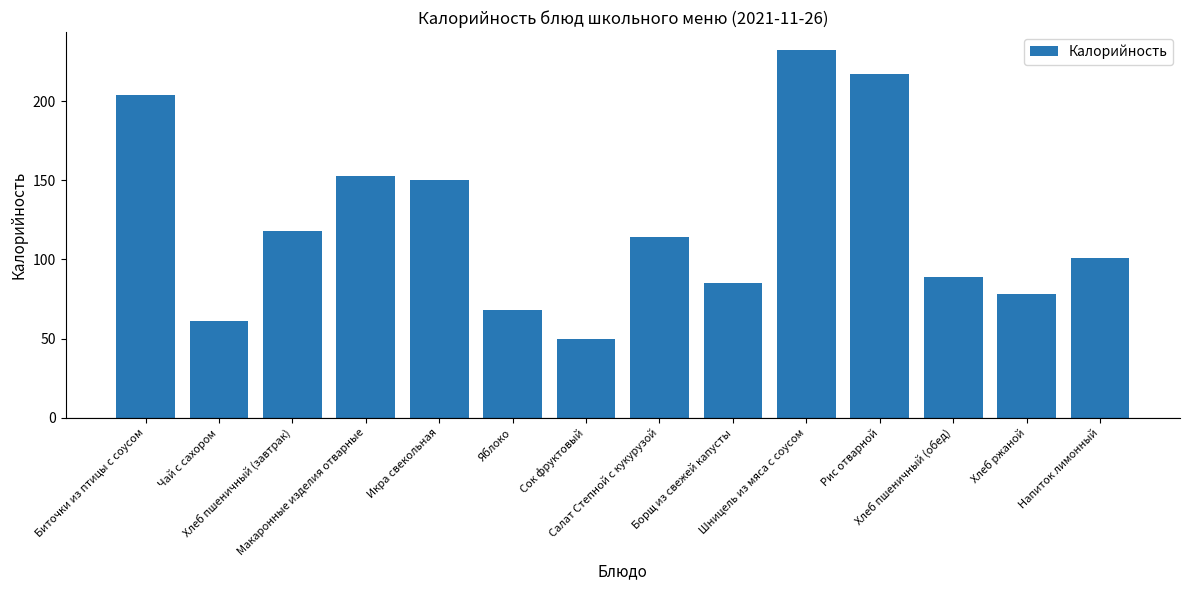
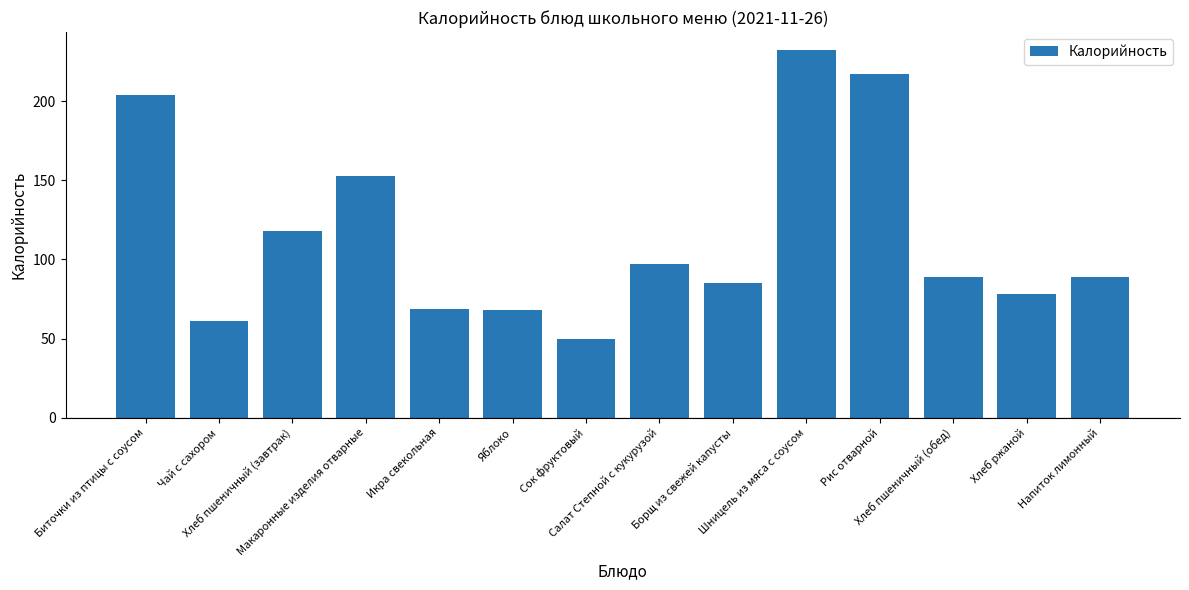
  {
    "Биточки из птицы с соусом": 204,
    "Чай с сахором": 61,
    "Хлеб пшеничный (завтрак)": 118,
    "Макаронные изделия отварные": 153,
-   "Икра свекольная": 150,
+   "Икра свекольная": 69,
    "Яблоко": 68,
    "Сок фруктовый": 50,
-   "Салат Степной с кукурузой": 114,
+   "Салат Степной с кукурузой": 97,
    "Борщ из свежей капусты": 85,
    "Шницель из мяса с соусом": 232,
    "Рис отварной": 217,
    "Хлеб пшеничный (обед)": 89,
    "Хлеб ржаной": 78,
-   "Напиток лимонный": 101
+   "Напиток лимонный": 89
  }
